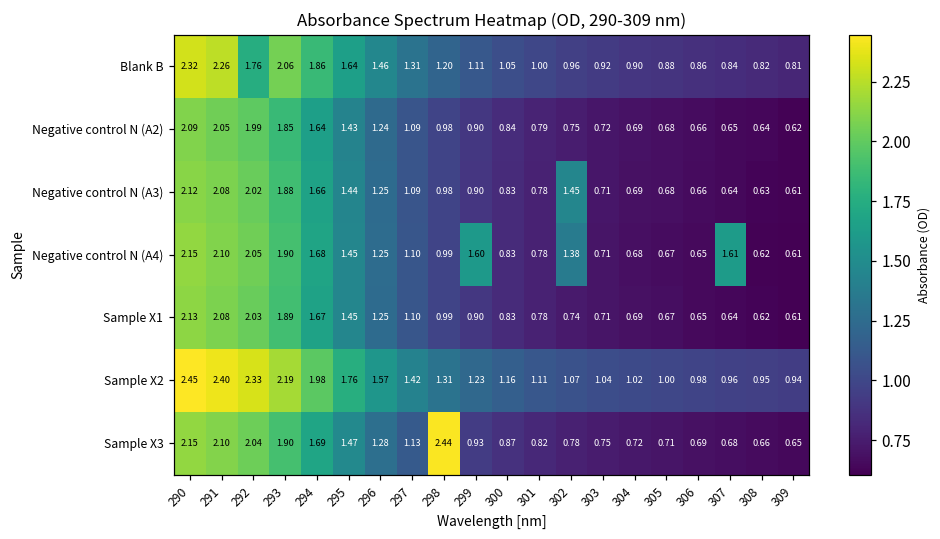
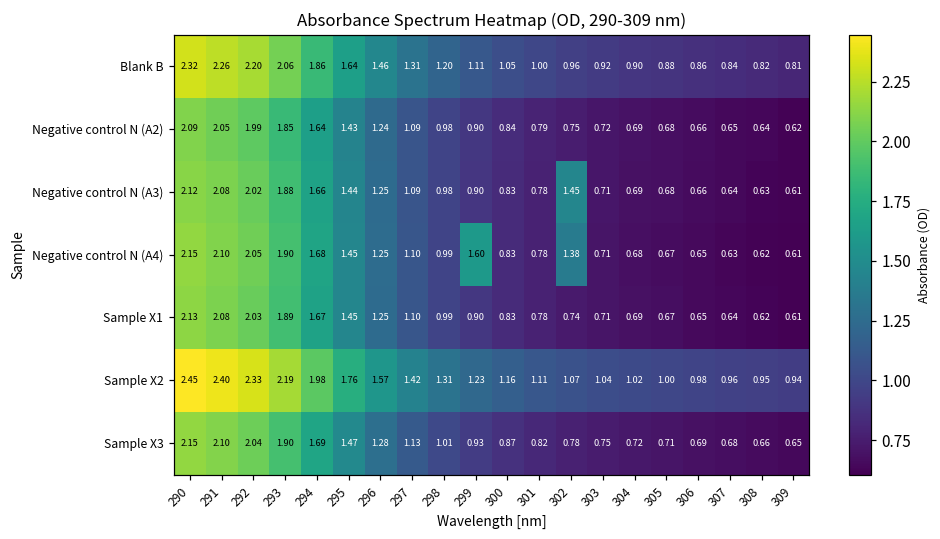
  {
    "Blank B": {
      "290": 2.32,
      "291": 2.26,
-     "292": 1.76,
+     "292": 2.20,
      "293": 2.06,
      "294": 1.86,
      "295": 1.64,
      "296": 1.46,
      "297": 1.31,
      "298": 1.20,
      "299": 1.11,
      "300": 1.05,
      "301": 1.00,
      "302": 0.96,
      "303": 0.92,
      "304": 0.90,
      "305": 0.88,
      "306": 0.86,
      "307": 0.84,
      "308": 0.82,
      "309": 0.81
    },
    "Negative control N (A2)": {
      "290": 2.09,
      "291": 2.05,
      "292": 1.99,
      "293": 1.85,
      "294": 1.64,
      "295": 1.43,
      "296": 1.24,
      "297": 1.09,
      "298": 0.98,
      "299": 0.90,
      "300": 0.84,
      "301": 0.79,
      "302": 0.75,
      "303": 0.72,
      "304": 0.69,
      "305": 0.68,
      "306": 0.66,
      "307": 0.65,
      "308": 0.64,
      "309": 0.62
    },
    "Negative control N (A3)": {
      "290": 2.12,
      "291": 2.08,
      "292": 2.02,
      "293": 1.88,
      "294": 1.66,
      "295": 1.44,
      "296": 1.25,
      "297": 1.09,
      "298": 0.98,
      "299": 0.90,
      "300": 0.83,
      "301": 0.78,
      "302": 1.45,
      "303": 0.71,
      "304": 0.69,
      "305": 0.68,
      "306": 0.66,
      "307": 0.64,
      "308": 0.63,
      "309": 0.61
    },
    "Negative control N (A4)": {
      "290": 2.15,
      "291": 2.10,
      "292": 2.05,
      "293": 1.90,
      "294": 1.68,
      "295": 1.45,
      "296": 1.25,
      "297": 1.10,
      "298": 0.99,
      "299": 1.60,
      "300": 0.83,
      "301": 0.78,
      "302": 1.38,
      "303": 0.71,
      "304": 0.68,
      "305": 0.67,
      "306": 0.65,
-     "307": 1.61,
+     "307": 0.63,
      "308": 0.62,
      "309": 0.61
    },
    "Sample X1": {
      "290": 2.13,
      "291": 2.08,
      "292": 2.03,
      "293": 1.89,
      "294": 1.67,
      "295": 1.45,
      "296": 1.25,
      "297": 1.10,
      "298": 0.99,
      "299": 0.90,
      "300": 0.83,
      "301": 0.78,
      "302": 0.74,
      "303": 0.71,
      "304": 0.69,
      "305": 0.67,
      "306": 0.65,
      "307": 0.64,
      "308": 0.62,
      "309": 0.61
    },
    "Sample X2": {
      "290": 2.45,
      "291": 2.40,
      "292": 2.33,
      "293": 2.19,
      "294": 1.98,
      "295": 1.76,
      "296": 1.57,
      "297": 1.42,
      "298": 1.31,
      "299": 1.23,
      "300": 1.16,
      "301": 1.11,
      "302": 1.07,
      "303": 1.04,
      "304": 1.02,
      "305": 1.00,
      "306": 0.98,
      "307": 0.96,
      "308": 0.95,
      "309": 0.94
    },
    "Sample X3": {
      "290": 2.15,
      "291": 2.10,
      "292": 2.04,
      "293": 1.90,
      "294": 1.69,
      "295": 1.47,
      "296": 1.28,
      "297": 1.13,
-     "298": 2.44,
+     "298": 1.01,
      "299": 0.93,
      "300": 0.87,
      "301": 0.82,
      "302": 0.78,
      "303": 0.75,
      "304": 0.72,
      "305": 0.71,
      "306": 0.69,
      "307": 0.68,
      "308": 0.66,
      "309": 0.65
    }
  }
